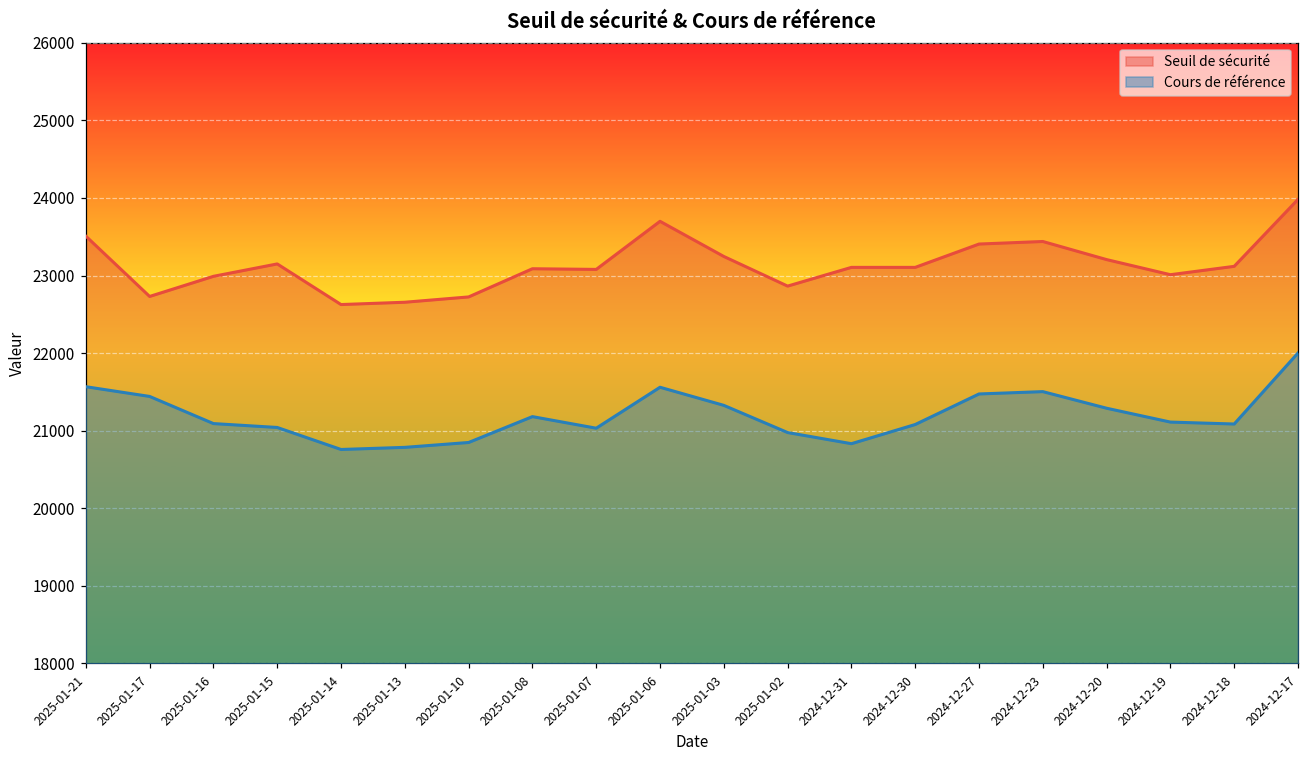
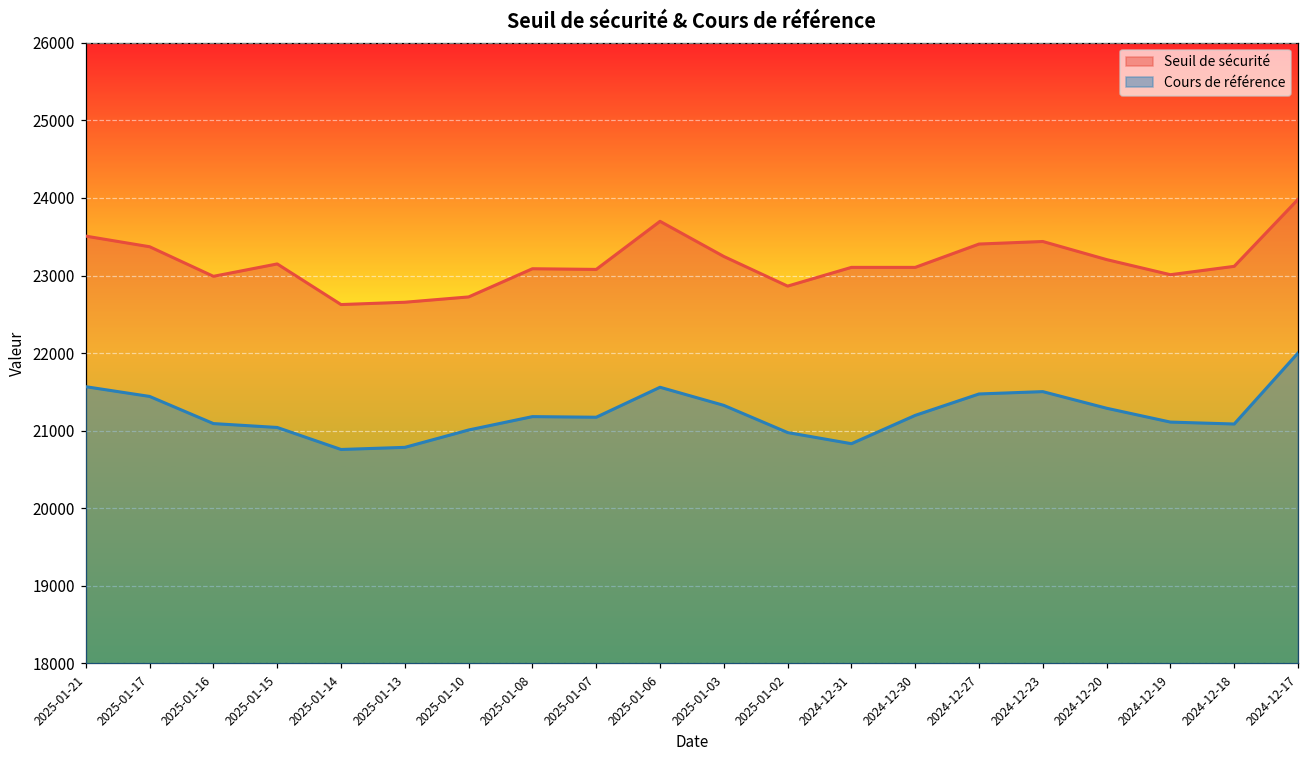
  {
    "Seuil de sécurité": {
      "2025-01-21": 23500,
-     "2025-01-17": 22700,
+     "2025-01-17": 23400,
      "2025-01-16": 23000,
      "2025-01-15": 23100,
      "2025-01-14": 22600,
      "2025-01-13": 22700,
      "2025-01-10": 22700,
      "2025-01-08": 23100,
      "2025-01-07": 23100,
      "2025-01-06": 23700,
      "2025-01-03": 23200,
      "2025-01-02": 22900,
      "2024-12-31": 23100,
      "2024-12-30": 23100,
      "2024-12-27": 23400,
      "2024-12-23": 23400,
      "2024-12-20": 23200,
      "2024-12-19": 23000,
      "2024-12-18": 23100,
      "2024-12-17": 24000
    },
    "Cours de référence": {
      "2025-01-21": 21600,
      "2025-01-17": 21400,
      "2025-01-16": 21100,
      "2025-01-15": 21000,
      "2025-01-14": 20800,
      "2025-01-13": 20800,
-     "2025-01-10": 20800,
+     "2025-01-10": 21000,
      "2025-01-08": 21200,
-     "2025-01-07": 21000,
+     "2025-01-07": 21200,
      "2025-01-06": 21600,
      "2025-01-03": 21300,
      "2025-01-02": 21000,
      "2024-12-31": 20800,
-     "2024-12-30": 21100,
+     "2024-12-30": 21200,
      "2024-12-27": 21500,
      "2024-12-23": 21500,
      "2024-12-20": 21300,
      "2024-12-19": 21100,
      "2024-12-18": 21100,
      "2024-12-17": 22000
    }
  }
